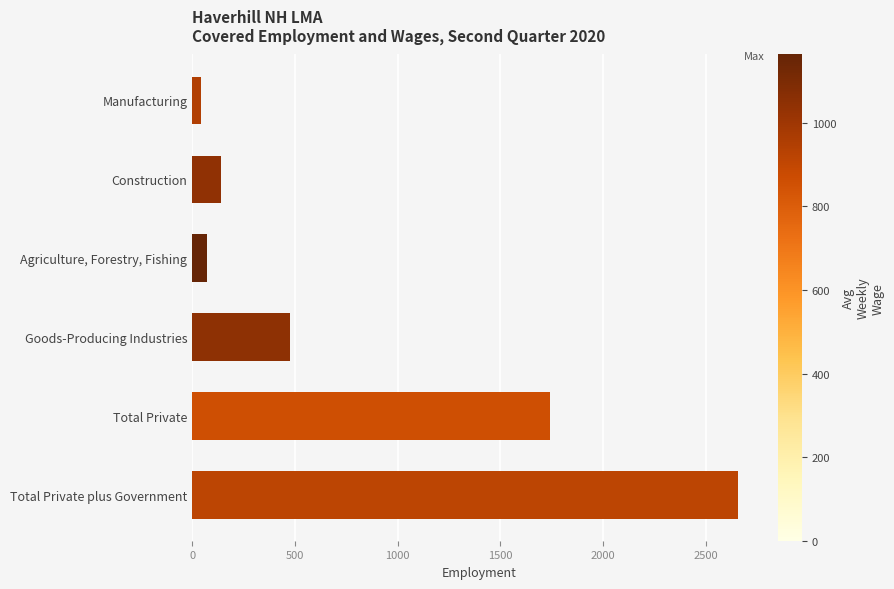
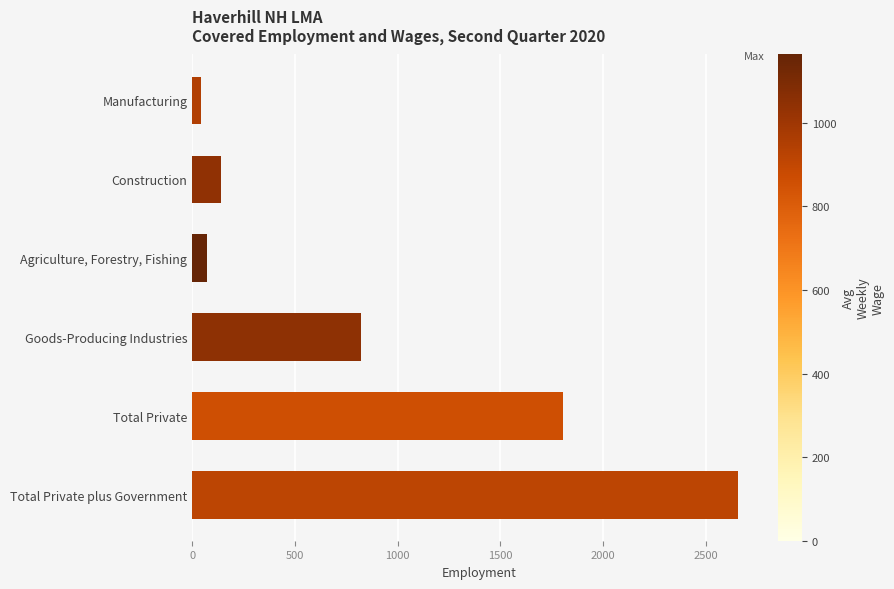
  {
    "Manufacturing": 50,
    "Construction": 140,
    "Agriculture, Forestry, Fishing": 70,
-   "Goods-Producing Industries": 480,
-   "Total Private": 1740,
+   "Goods-Producing Industries": 820,
+   "Total Private": 1800,
    "Total Private plus Government": 2660
  }
